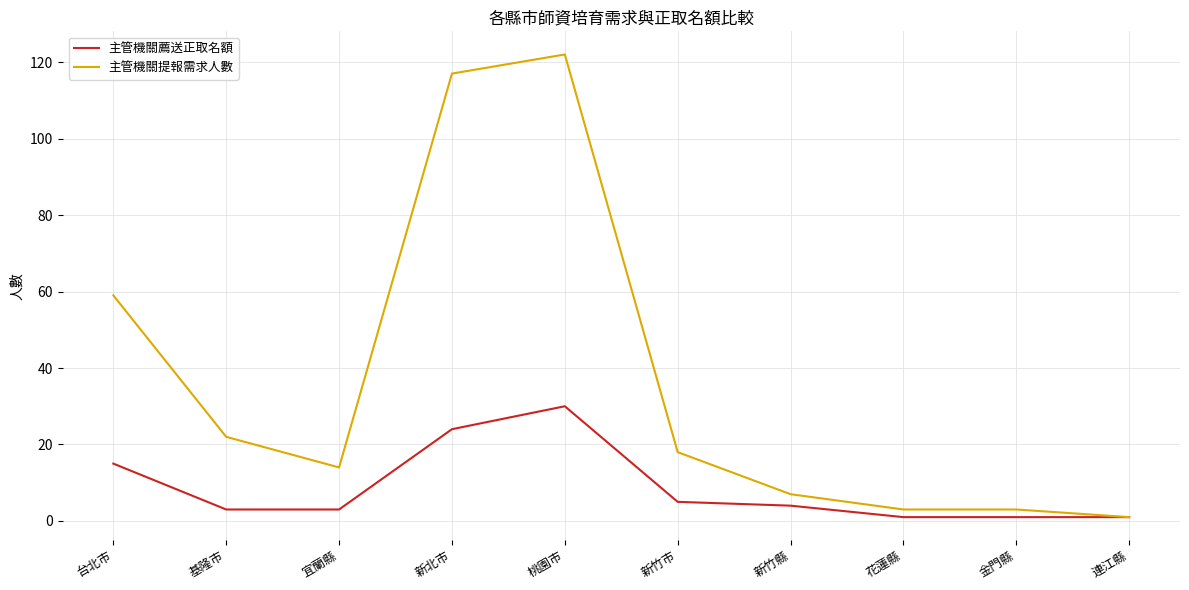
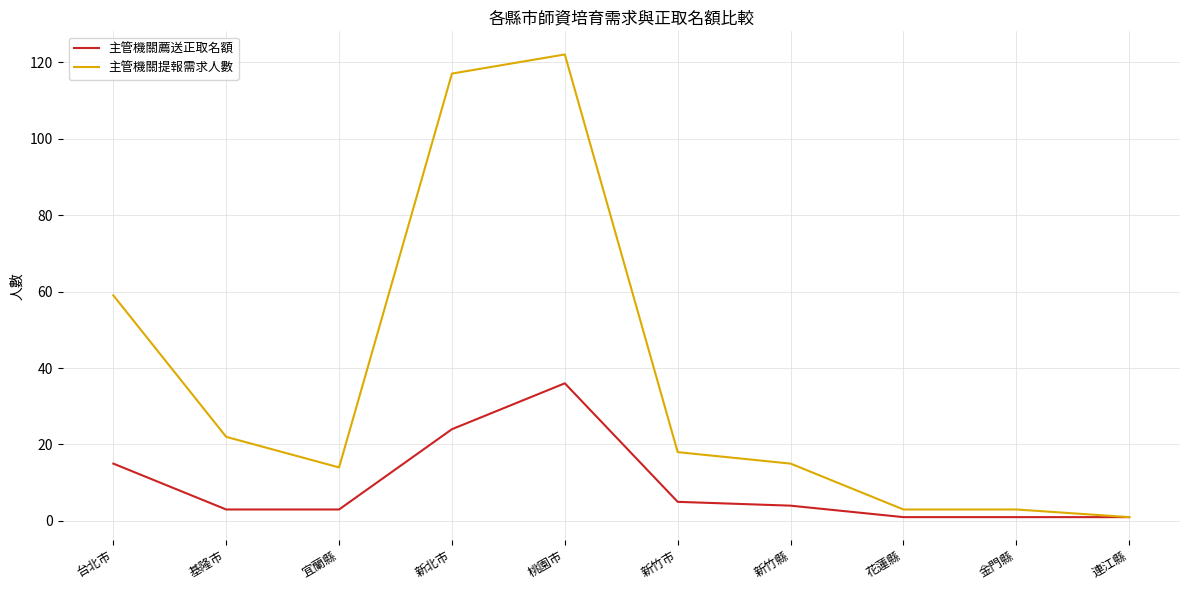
  {
    "主管機關薦送正取名額": {
      "台北市": 15,
      "基隆市": 3,
      "宜蘭縣": 3,
      "新北市": 24,
-     "桃園市": 30,
+     "桃園市": 36,
      "新竹市": 5,
      "新竹縣": 4,
      "花蓮縣": 1,
      "金門縣": 1
    },
    "主管機關提報需求人數": {
      "台北市": 59,
      "基隆市": 22,
      "宜蘭縣": 14,
      "新北市": 117,
      "桃園市": 122,
      "新竹市": 18,
-     "新竹縣": 7,
+     "新竹縣": 15,
      "花蓮縣": 3,
      "金門縣": 3
    }
  }
